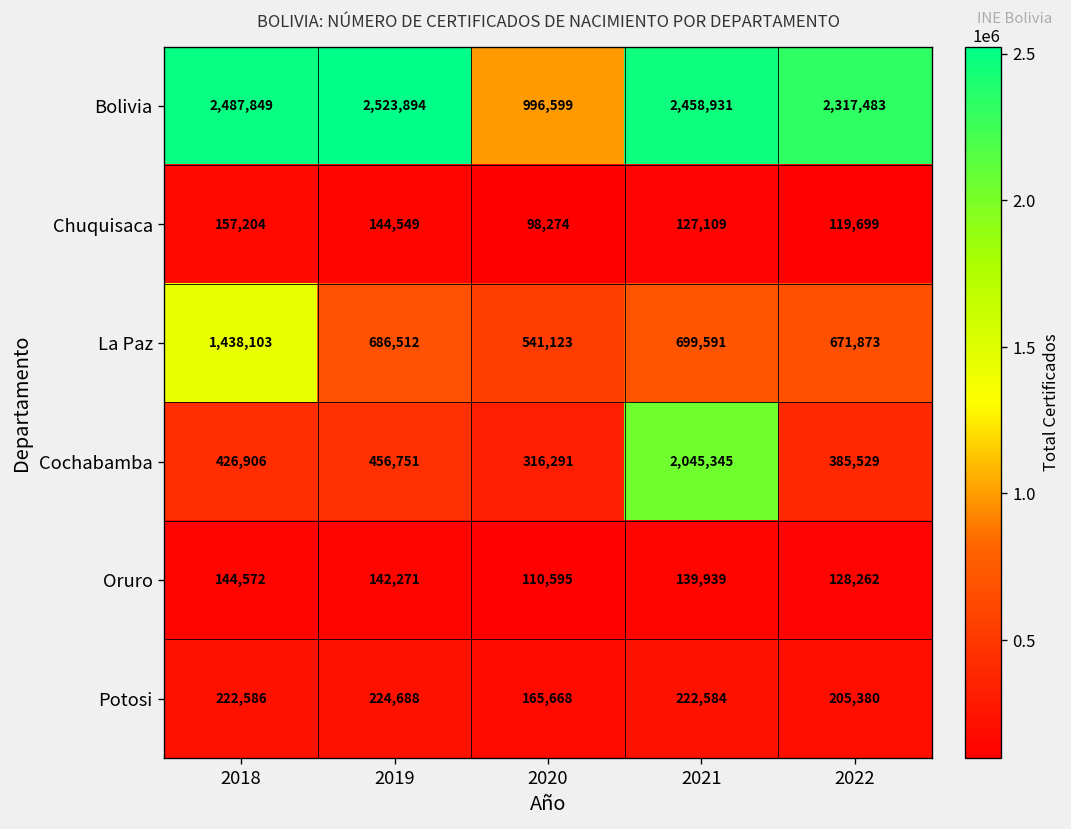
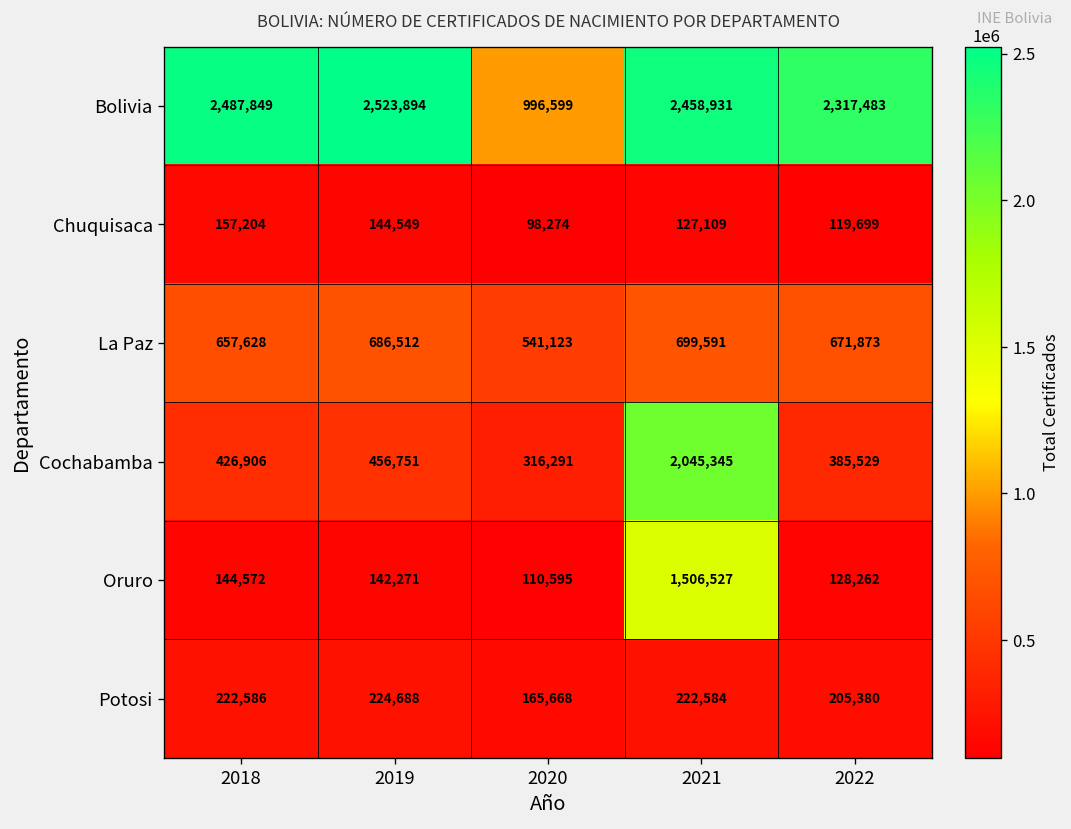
  {
    "Bolivia": {
      "2018": "2,487,849",
      "2019": "2,523,894",
      "2020": "996,599",
      "2021": "2,458,931",
      "2022": "2,317,483"
    },
    "Chuquisaca": {
      "2018": "157,204",
      "2019": "144,549",
      "2020": "98,274",
      "2021": "127,109",
      "2022": "119,699"
    },
    "La Paz": {
-     "2018": "1,438,103",
+     "2018": "657,628",
      "2019": "686,512",
      "2020": "541,123",
      "2021": "699,591",
      "2022": "671,873"
    },
    "Cochabamba": {
      "2018": "426,906",
      "2019": "456,751",
      "2020": "316,291",
      "2021": "2,045,345",
      "2022": "385,529"
    },
    "Oruro": {
      "2018": "144,572",
      "2019": "142,271",
      "2020": "110,595",
-     "2021": "139,939",
+     "2021": "1,506,527",
      "2022": "128,262"
    },
    "Potosi": {
      "2018": "222,586",
      "2019": "224,688",
      "2020": "165,668",
      "2021": "222,584",
      "2022": "205,380"
    }
  }
